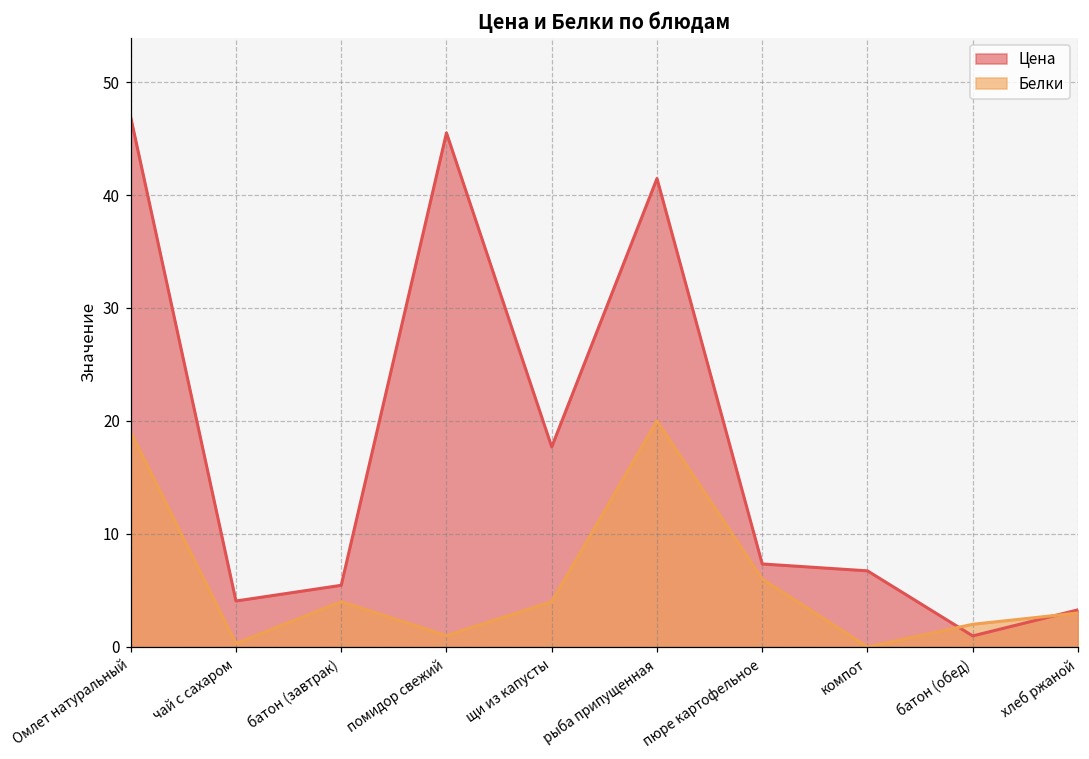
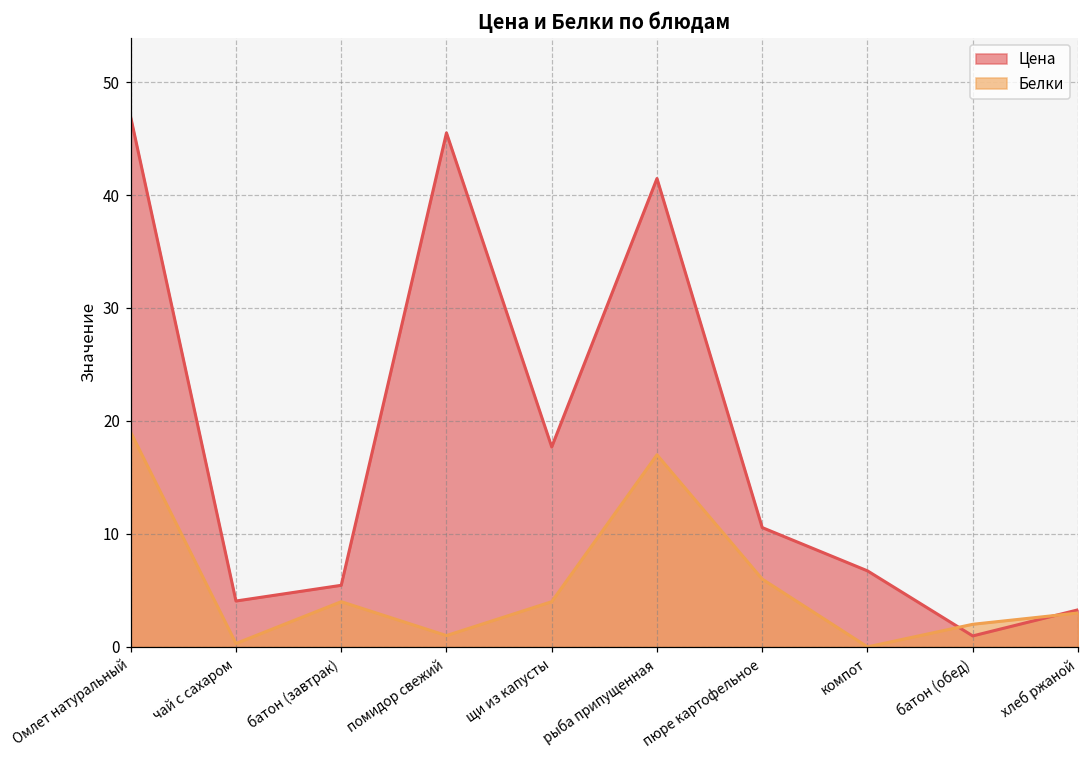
  {
    "Цена": {
      "Омлет натуральный": 46.9,
      "чай с сахаром": 4.1,
      "батон (завтрак)": 5.5,
      "помидор свежий": 45.5,
      "щи из капусты": 17.7,
      "рыба припущенная": 41.5,
-     "пюре картофельное": 7.3,
+     "пюре картофельное": 10.6,
      "компот": 6.7,
      "батон (обед)": 1.0,
      "хлеб ржаной": 3.3
    },
    "Белки": {
      "Омлет натуральный": 19,
      "чай с сахаром": 0.3,
      "батон (завтрак)": 4,
      "помидор свежий": 1,
      "щи из капусты": 4,
-     "рыба припущенная": 20,
+     "рыба припущенная": 17,
      "пюре картофельное": 6,
      "компот": 0,
      "батон (обед)": 2,
      "хлеб ржаной": 3
    }
  }
